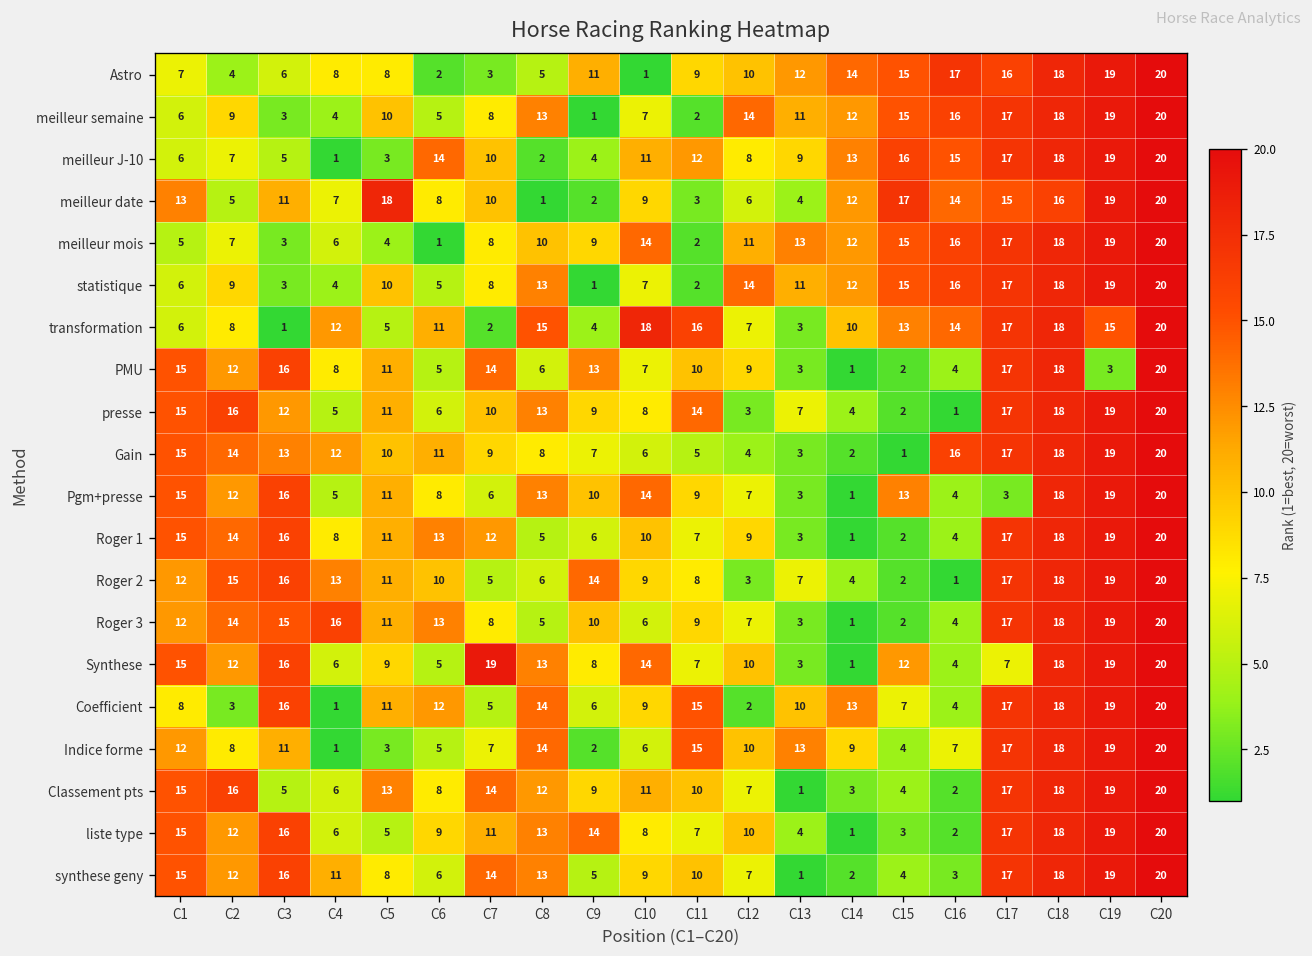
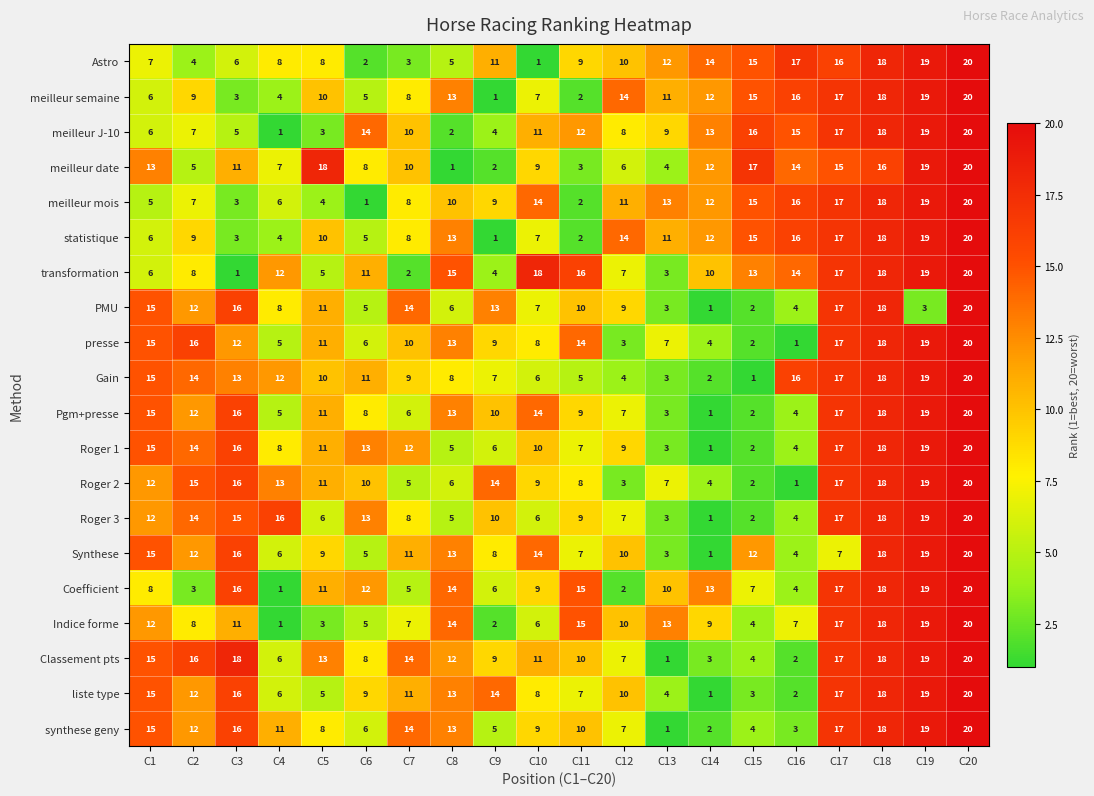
  {
    "transformation": {
      "C1": 6,
      "C2": 8,
      "C3": 1,
      "C4": 12,
      "C5": 5,
      "C6": 11,
      "C7": 2,
      "C8": 15,
      "C9": 4,
      "C10": 18,
      "C11": 16,
      "C12": 7,
      "C13": 3,
      "C14": 10,
      "C15": 13,
      "C16": 14,
      "C17": 17,
      "C18": 18,
-     "C19": 15,
+     "C19": 19,
      "C20": 20
    },
    "Pgm+presse": {
      "C1": 15,
      "C2": 12,
      "C3": 16,
      "C4": 5,
      "C5": 11,
      "C6": 8,
      "C7": 6,
      "C8": 13,
      "C9": 10,
      "C10": 14,
      "C11": 9,
      "C12": 7,
      "C13": 3,
      "C14": 1,
-     "C15": 13,
+     "C15": 2,
      "C16": 4,
-     "C17": 3,
+     "C17": 17,
      "C18": 18,
      "C19": 19,
      "C20": 20
    },
    "Roger 3": {
      "C1": 12,
      "C2": 14,
      "C3": 15,
      "C4": 16,
-     "C5": 11,
+     "C5": 6,
      "C6": 13,
      "C7": 8,
      "C8": 5,
      "C9": 10,
      "C10": 6,
      "C11": 9,
      "C12": 7,
      "C13": 3,
      "C14": 1,
      "C15": 2,
      "C16": 4,
      "C17": 17,
      "C18": 18,
      "C19": 19,
      "C20": 20
    },
    "Synthese": {
      "C1": 15,
      "C2": 12,
      "C3": 16,
      "C4": 6,
      "C5": 9,
      "C6": 5,
-     "C7": 19,
+     "C7": 11,
      "C8": 13,
      "C9": 8,
      "C10": 14,
      "C11": 7,
      "C12": 10,
      "C13": 3,
      "C14": 1,
      "C15": 12,
      "C16": 4,
      "C17": 7,
      "C18": 18,
      "C19": 19,
      "C20": 20
    },
    "Classement pts": {
      "C1": 15,
      "C2": 16,
-     "C3": 5,
+     "C3": 18,
      "C4": 6,
      "C5": 13,
      "C6": 8,
      "C7": 14,
      "C8": 12,
      "C9": 9,
      "C10": 11,
      "C11": 10,
      "C12": 7,
      "C13": 1,
      "C14": 3,
      "C15": 4,
      "C16": 2,
      "C17": 17,
      "C18": 18,
      "C19": 19,
      "C20": 20
    }
  }
